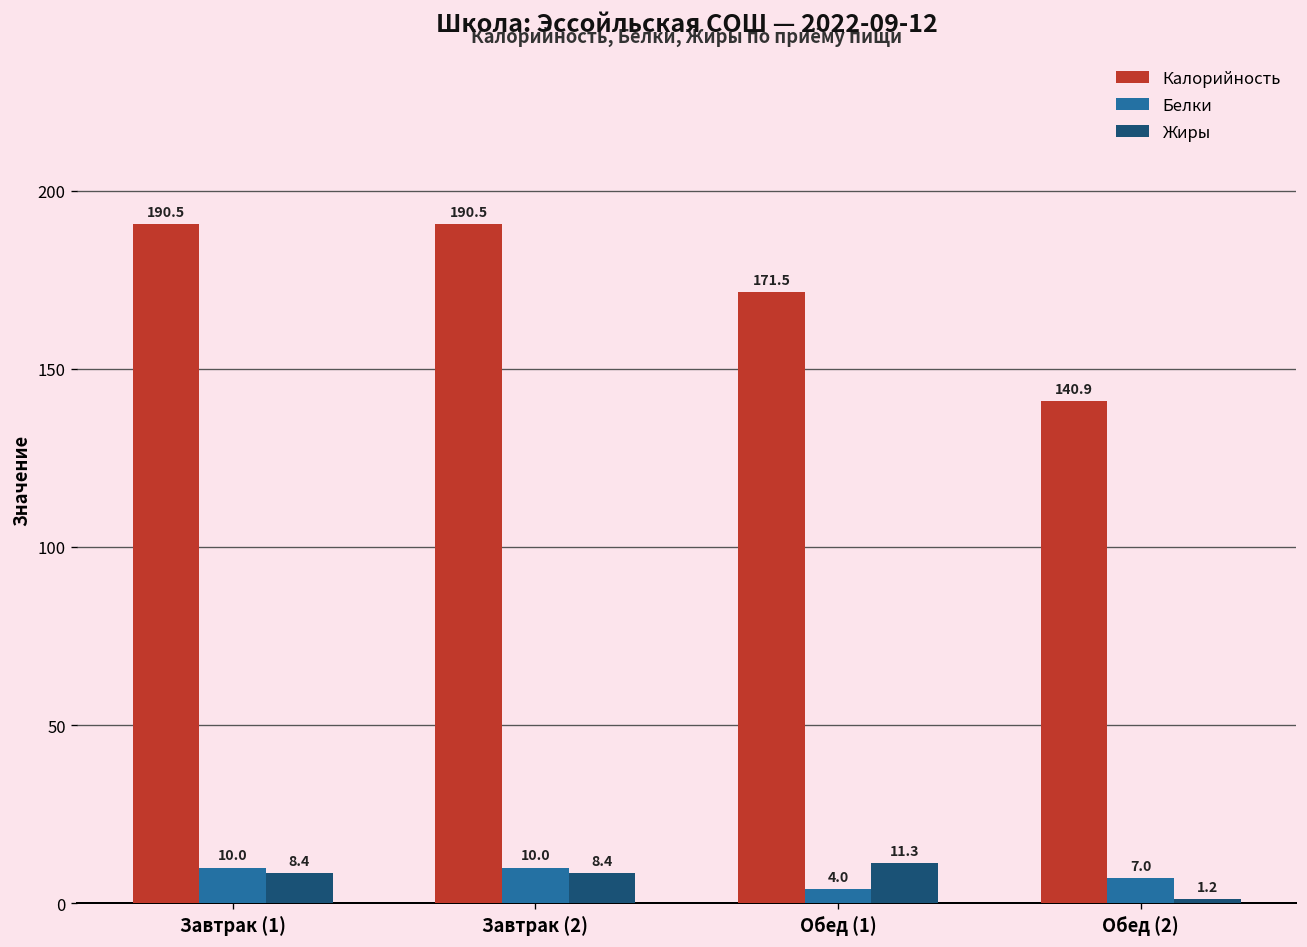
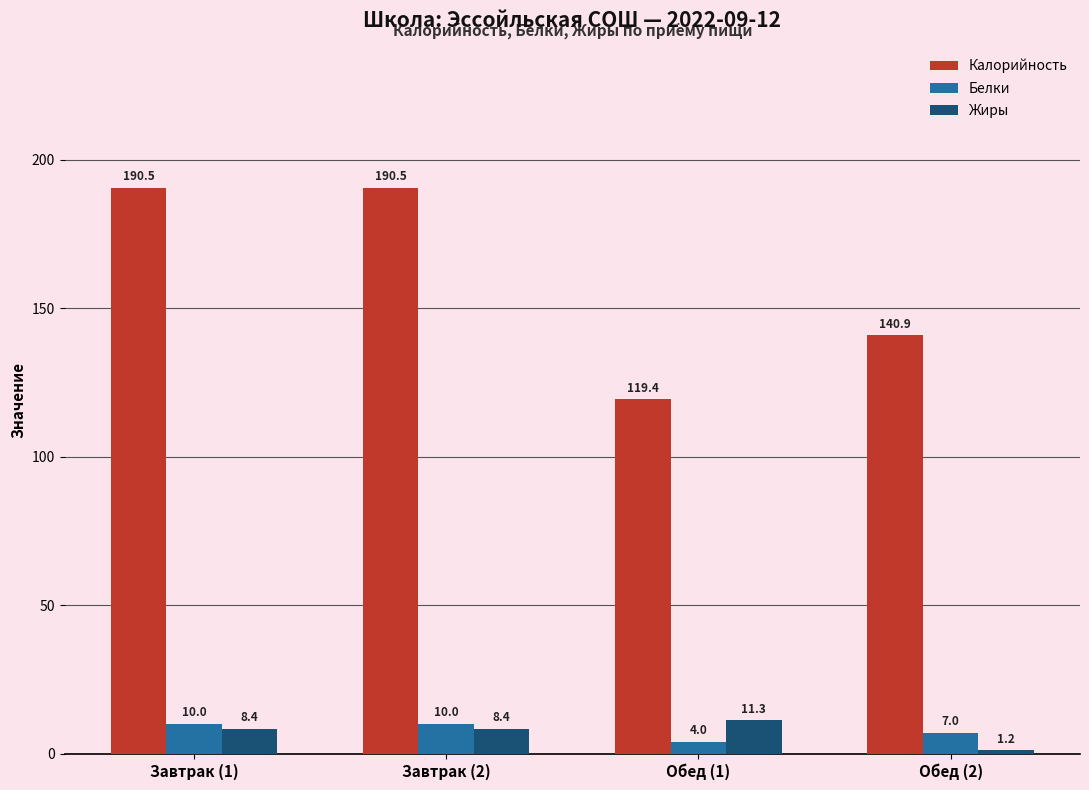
  {
    "Калорийность": {
      "Завтрак (1)": 190.5,
      "Завтрак (2)": 190.5,
-     "Обед (1)": 171.5,
+     "Обед (1)": 119.4,
      "Обед (2)": 140.9
    }
  }
